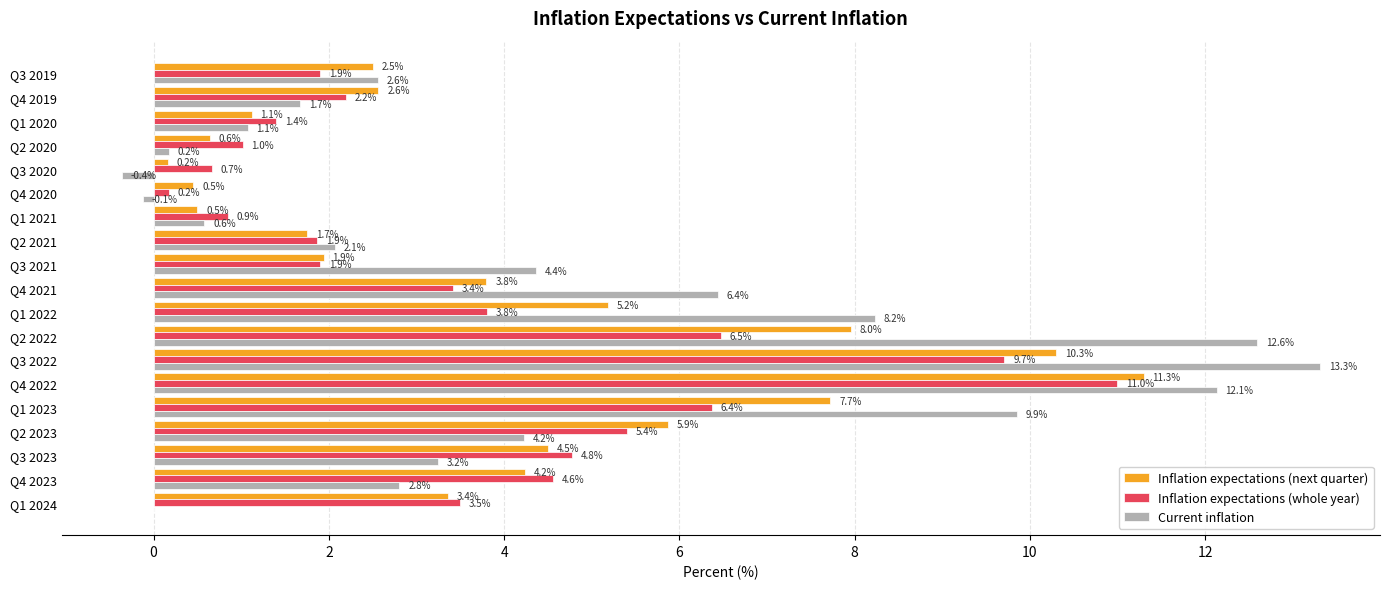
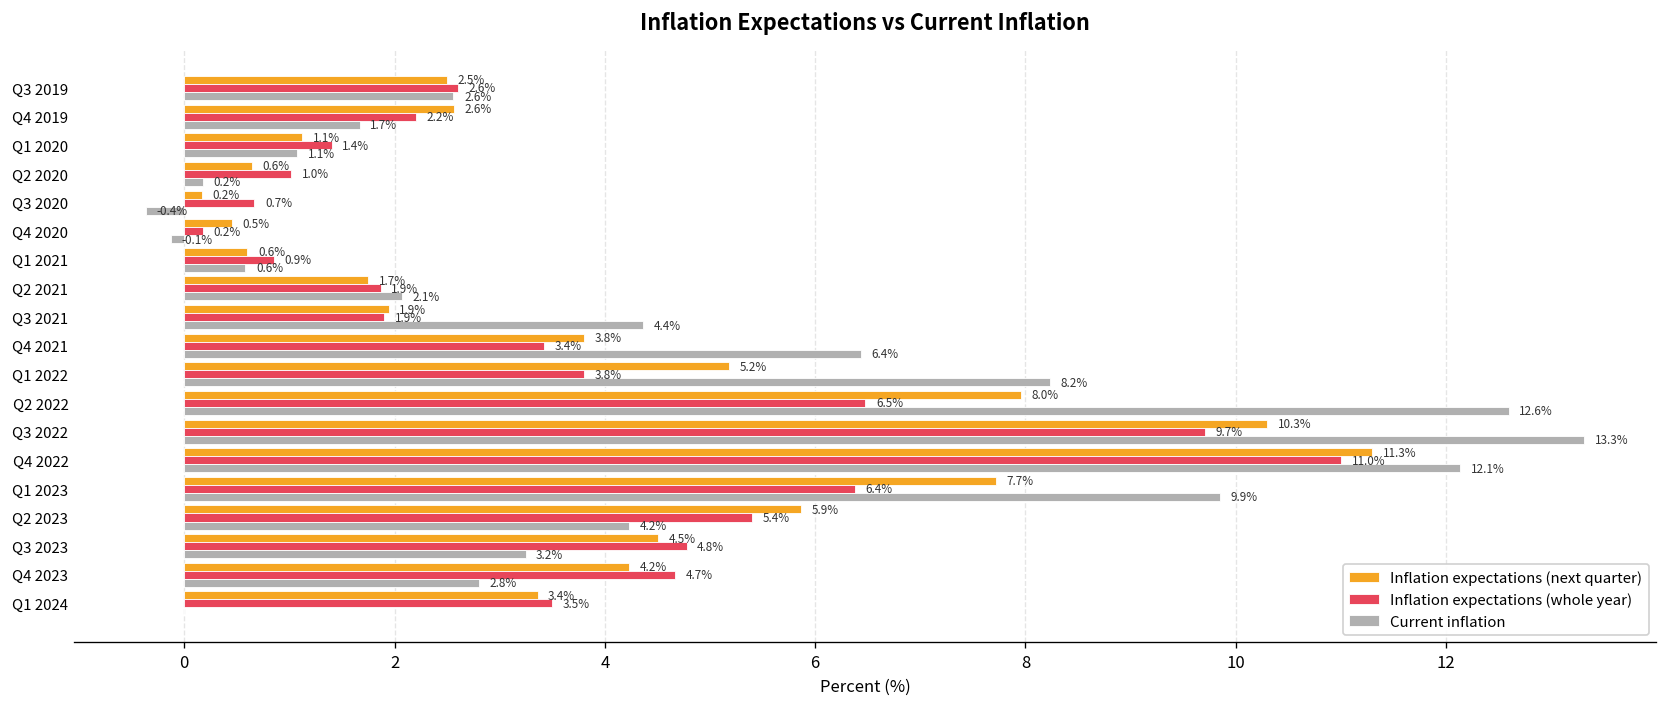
  {
    "Inflation expectations (next quarter)": {
      "Q3 2019": "2.5%",
      "Q4 2019": "2.6%",
      "Q1 2020": "1.1%",
      "Q2 2020": "0.6%",
      "Q3 2020": "0.2%",
      "Q4 2020": "0.5%",
-     "Q1 2021": "0.5%",
+     "Q1 2021": "0.6%",
      "Q4 2021": "3.8%",
      "Q1 2022": "5.2%",
      "Q2 2022": "8.0%",
      "Q3 2022": "10.3%",
      "Q4 2022": "11.3%",
      "Q1 2023": "7.7%",
      "Q2 2023": "5.9%",
      "Q3 2023": "4.5%",
      "Q4 2023": "4.2%"
    },
    "Inflation expectations (whole year)": {
-     "Q3 2019": "1.9%",
+     "Q3 2019": "2.6%",
      "Q4 2019": "2.2%",
      "Q1 2020": "1.4%",
      "Q2 2020": "1.0%",
      "Q3 2020": "0.7%",
      "Q4 2020": "0.2%",
      "Q1 2021": "0.9%",
      "Q4 2021": "3.4%",
      "Q1 2022": "3.8%",
      "Q2 2022": "6.5%",
      "Q3 2022": "9.7%",
      "Q4 2022": "11.0%",
      "Q1 2023": "6.4%",
      "Q2 2023": "5.4%",
      "Q3 2023": "4.8%",
-     "Q4 2023": "4.6%"
+     "Q4 2023": "4.7%"
    },
    "Current inflation": {
      "Q3 2019": "2.6%",
      "Q4 2019": "1.7%",
      "Q1 2020": "1.1%",
      "Q2 2020": "0.2%",
      "Q3 2020": "-0.4%",
      "Q4 2020": "-0.1%",
      "Q1 2021": "0.6%",
      "Q2 2021": "2.1%",
      "Q3 2021": "4.4%",
      "Q4 2021": "6.4%",
      "Q1 2022": "8.2%",
      "Q2 2022": "12.6%",
      "Q3 2022": "13.3%",
      "Q4 2022": "12.1%",
      "Q1 2023": "9.9%",
      "Q2 2023": "4.2%",
      "Q3 2023": "3.2%",
      "Q4 2023": "2.8%"
    }
  }
